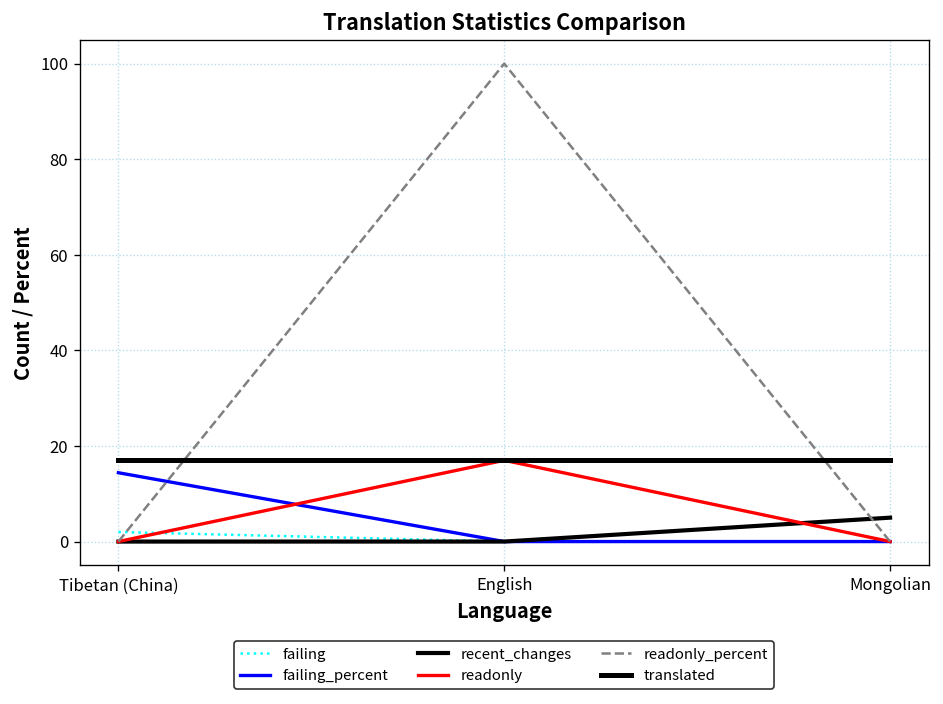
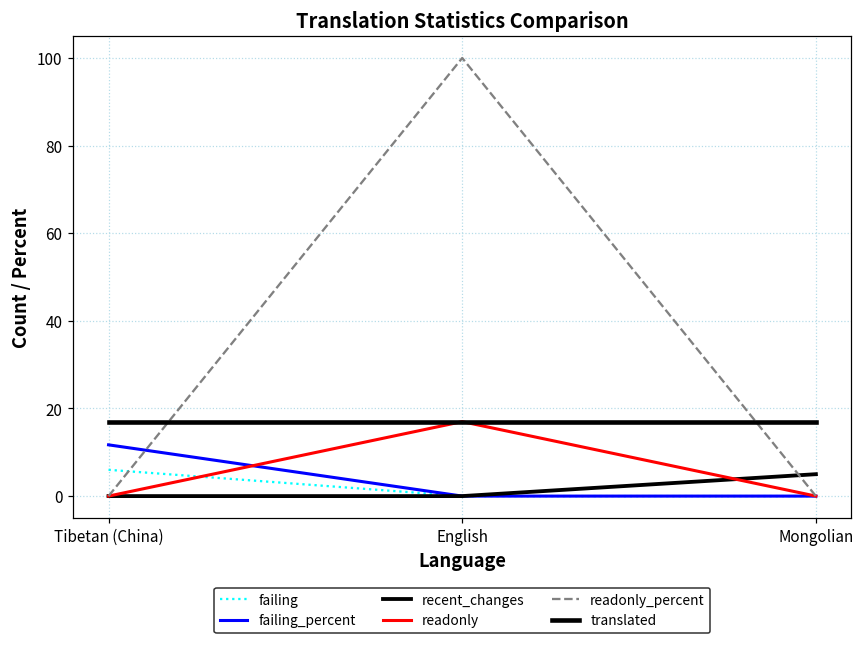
  {
    "failing": {
-     "Tibetan (China)": 2
+     "Tibetan (China)": 6
    },
    "failing_percent": {
-     "Tibetan (China)": 14
+     "Tibetan (China)": 12
    },
    "readonly_percent": {
      "English": 100
    }
  }
